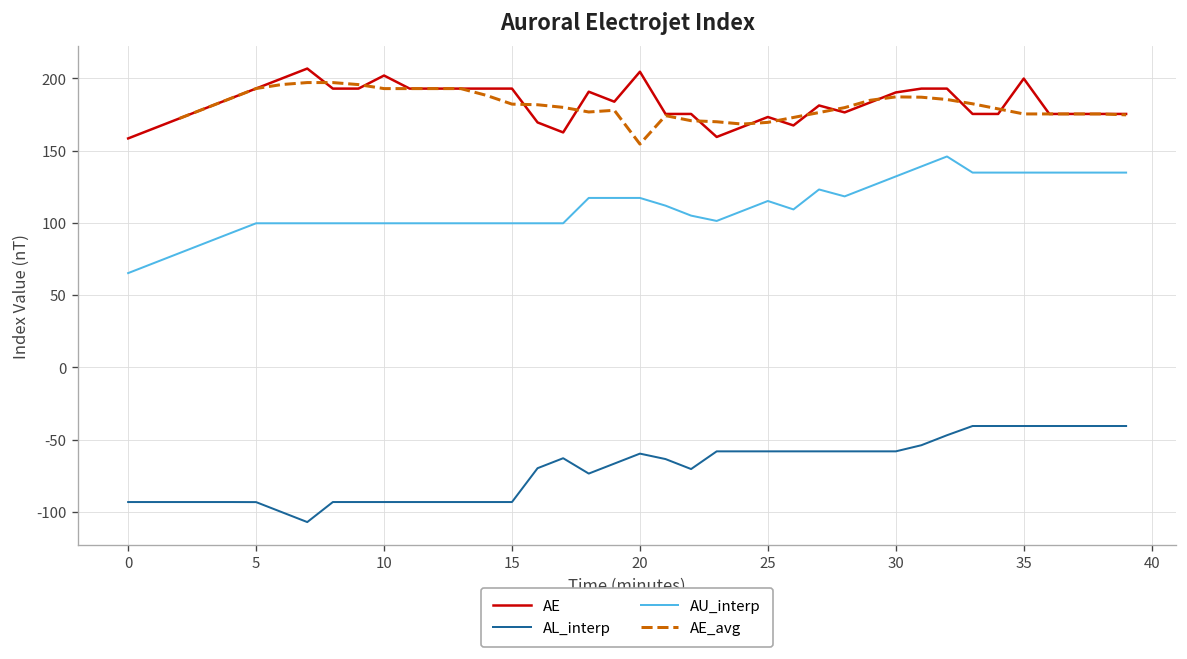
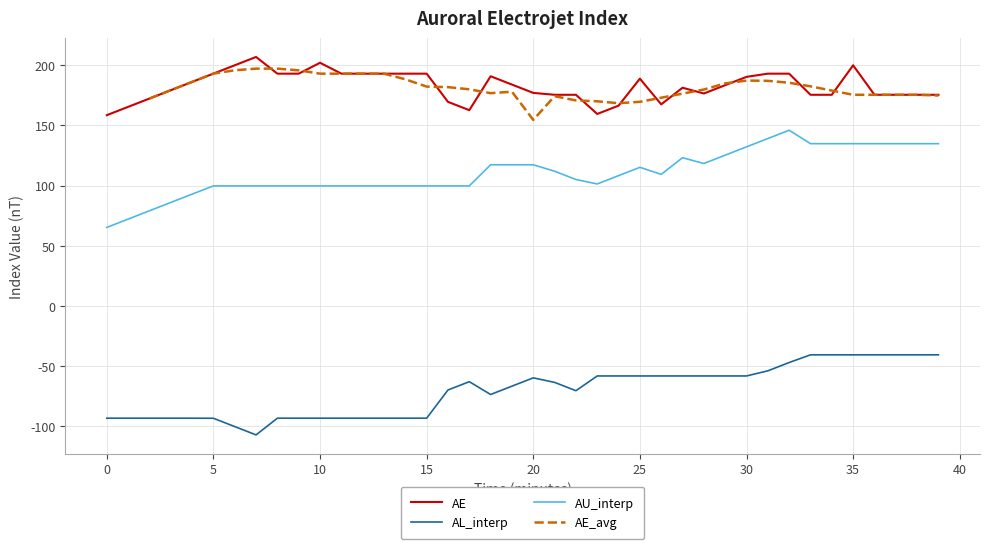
  {
    "AE": {
      "0": 158,
      "10": 202,
      "15": 193,
-     "20": 205,
-     "25": 173,
+     "20": 177,
+     "25": 189,
      "30": 190,
      "35": 200
    },
    "AL_interp": {
      "0": -93,
      "5": -93,
      "10": -93,
      "15": -93,
      "20": -60,
      "25": -58,
      "30": -58,
      "35": -41
    },
    "AU_interp": {
      "0": 65,
      "5": 100,
      "10": 100,
      "15": 100,
      "20": 117,
      "25": 115,
      "30": 132,
      "35": 135
    },
    "AE_avg": {
      "10": 193,
      "15": 182,
      "20": 155,
      "25": 170,
      "30": 187,
      "35": 175
    }
  }
